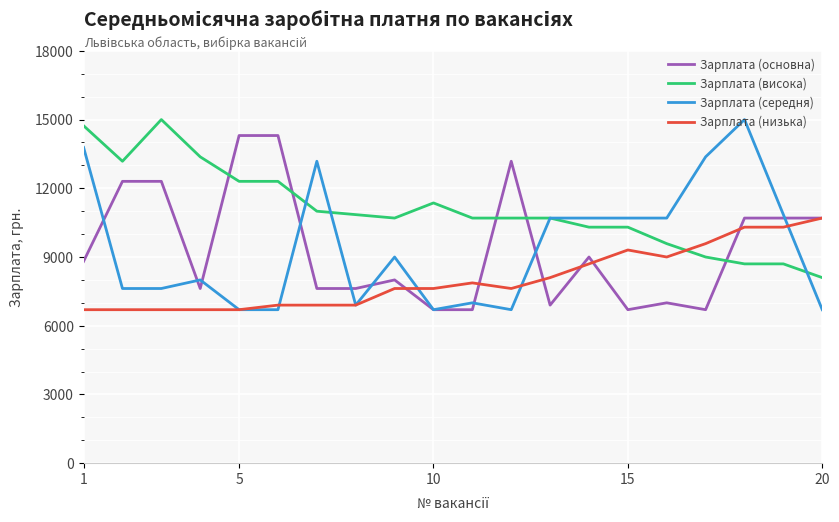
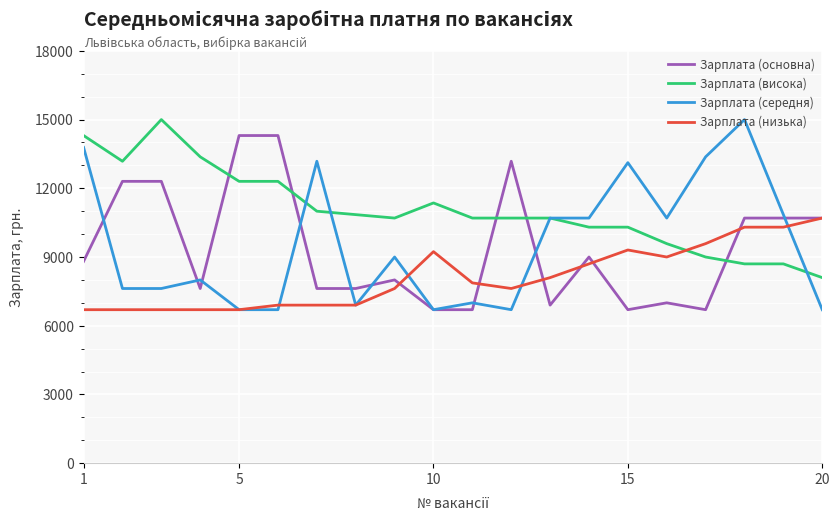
  {
    "Зарплата (основна)": {
      "1": 8800,
      "5": 14300,
      "15": 6700
    },
    "Зарплата (висока)": {
-     "1": 14700,
+     "1": 14300,
      "5": 12300,
      "10": 11400,
      "15": 10300,
      "20": 8100
    },
    "Зарплата (середня)": {
      "1": 13800,
-     "15": 10700,
+     "15": 13100,
      "20": 6700
    },
    "Зарплата (низька)": {
      "1": 6700,
-     "10": 7600,
+     "10": 9200,
      "15": 9300
    }
  }
